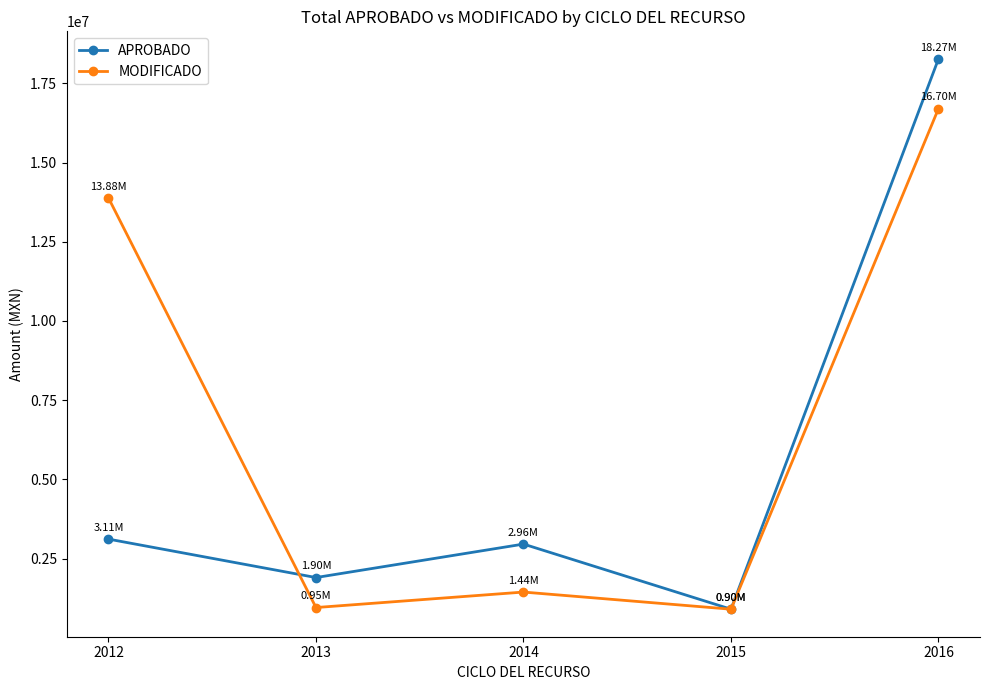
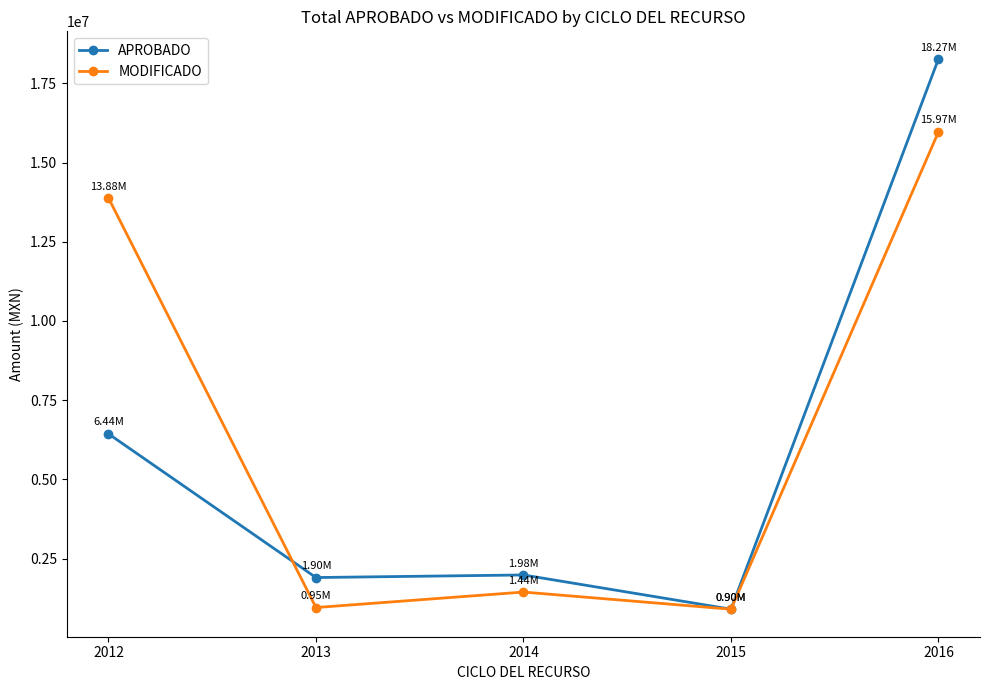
  {
    "APROBADO": {
-     "2012": "3.11M",
+     "2012": "6.44M",
      "2013": "1.90M",
-     "2014": "2.96M",
+     "2014": "1.98M",
      "2016": "18.27M"
    },
    "MODIFICADO": {
      "2012": "13.88M",
      "2013": "0.95M",
      "2014": "1.44M",
-     "2016": "16.70M"
+     "2016": "15.97M"
    }
  }
